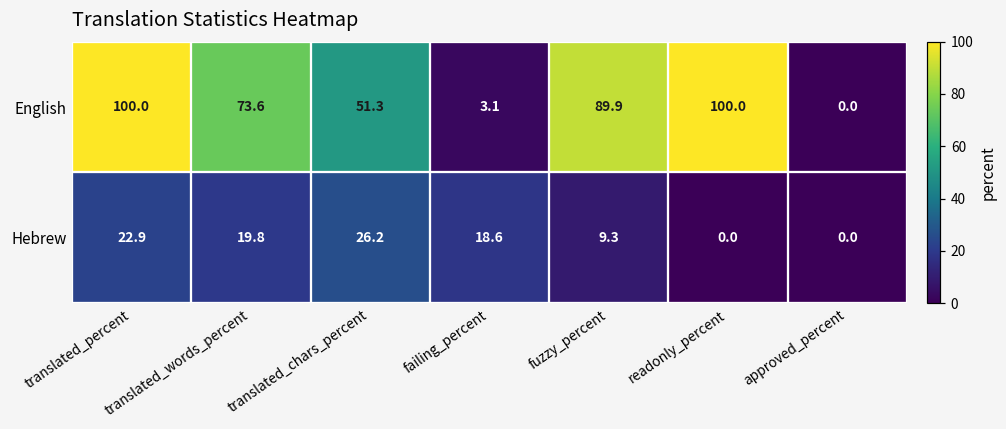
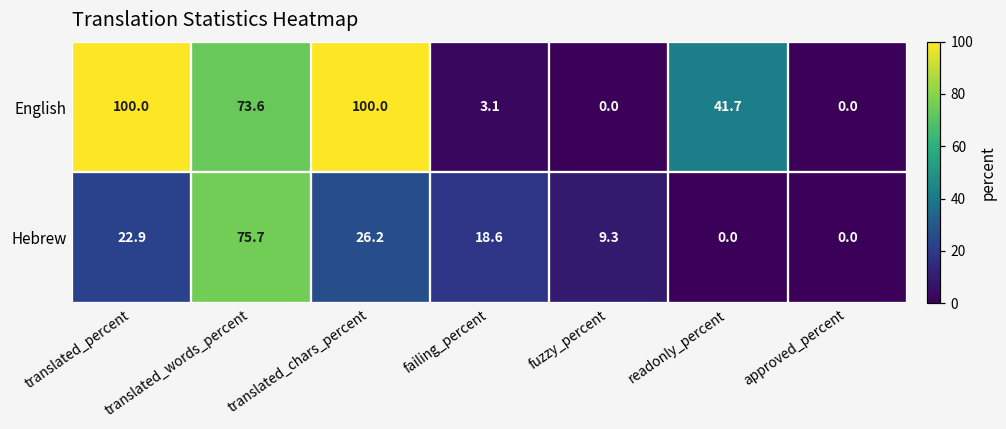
  {
    "English": {
      "translated_percent": 100.0,
      "translated_words_percent": 73.6,
-     "translated_chars_percent": 51.3,
+     "translated_chars_percent": 100.0,
      "failing_percent": 3.1,
-     "fuzzy_percent": 89.9,
-     "readonly_percent": 100.0,
+     "fuzzy_percent": 0.0,
+     "readonly_percent": 41.7,
      "approved_percent": 0.0
    },
    "Hebrew": {
      "translated_percent": 22.9,
-     "translated_words_percent": 19.8,
+     "translated_words_percent": 75.7,
      "translated_chars_percent": 26.2,
      "failing_percent": 18.6,
      "fuzzy_percent": 9.3,
      "readonly_percent": 0.0,
      "approved_percent": 0.0
    }
  }
